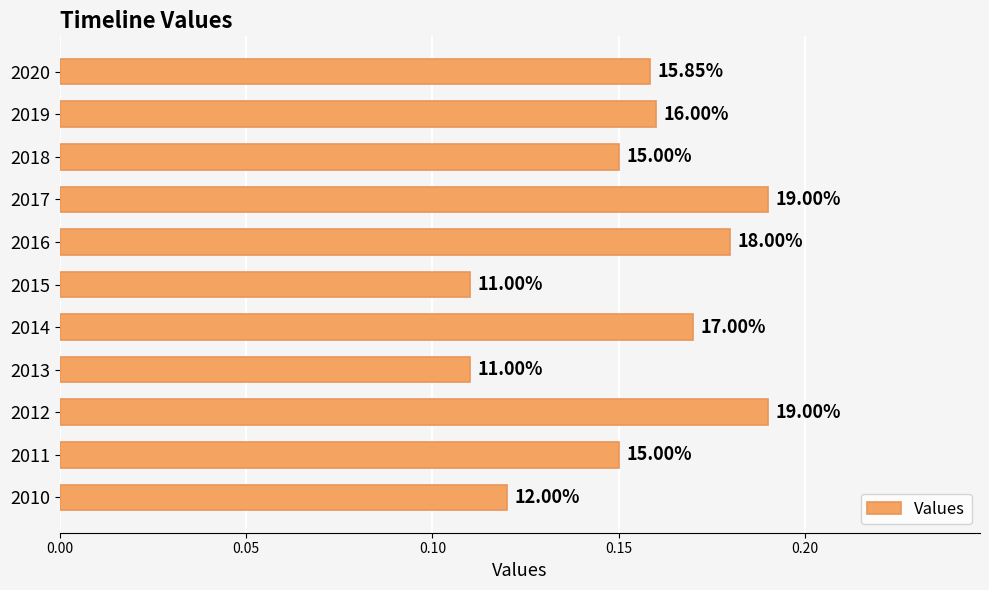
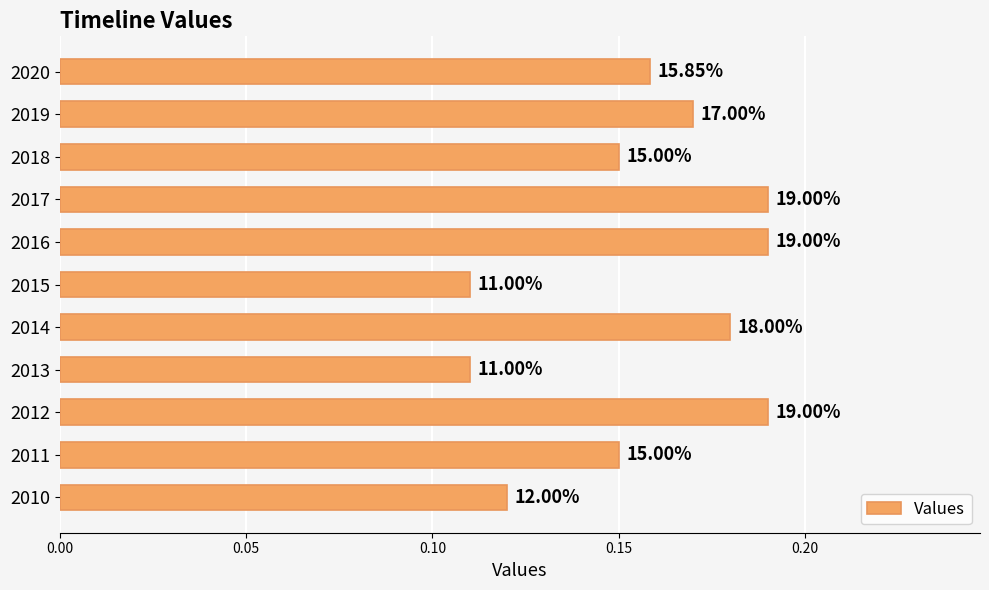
  {
    "2020": "15.85%",
-   "2019": "16.00%",
+   "2019": "17.00%",
    "2018": "15.00%",
    "2017": "19.00%",
-   "2016": "18.00%",
+   "2016": "19.00%",
    "2015": "11.00%",
-   "2014": "17.00%",
+   "2014": "18.00%",
    "2013": "11.00%",
    "2012": "19.00%",
    "2011": "15.00%",
    "2010": "12.00%"
  }
